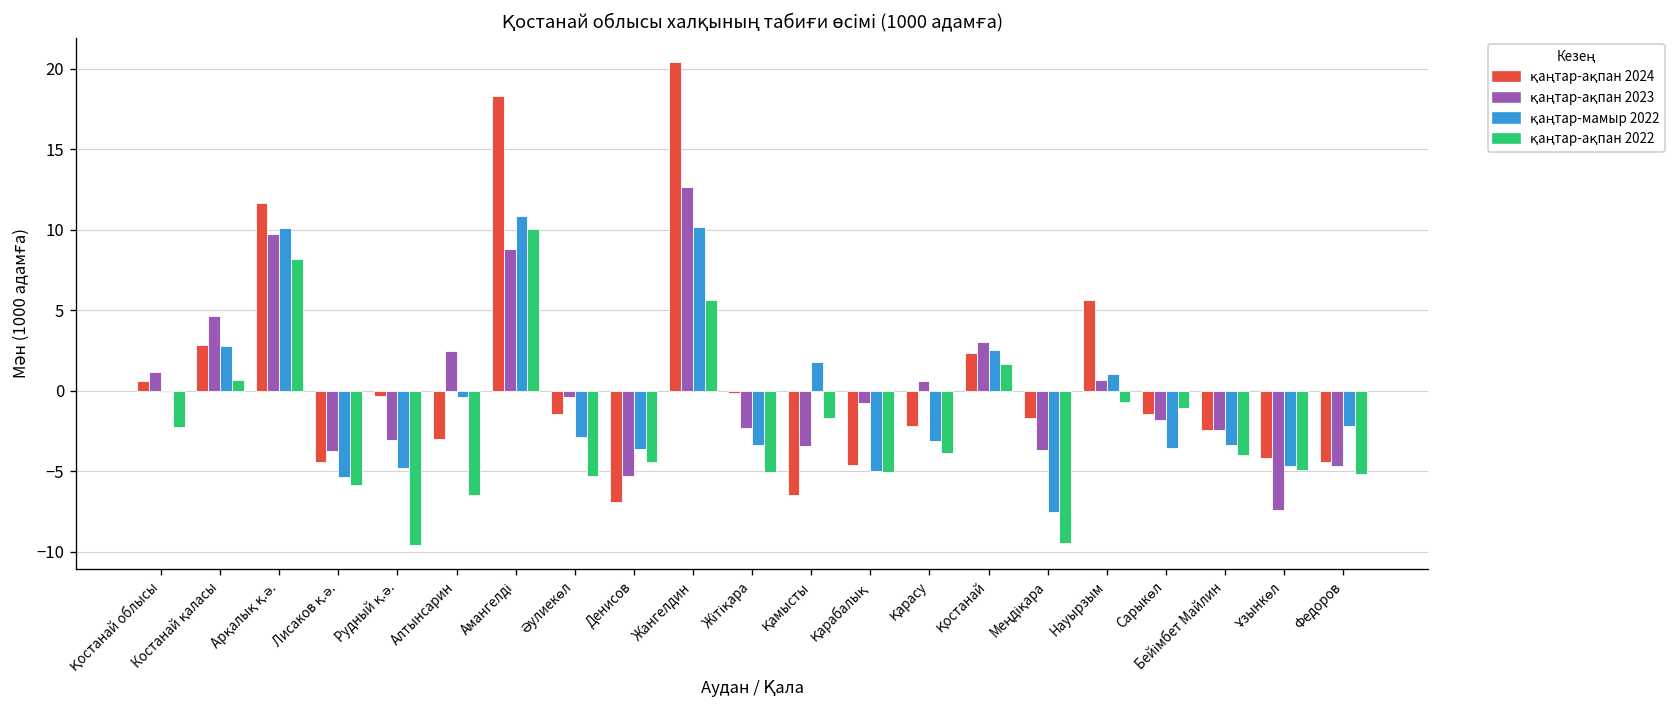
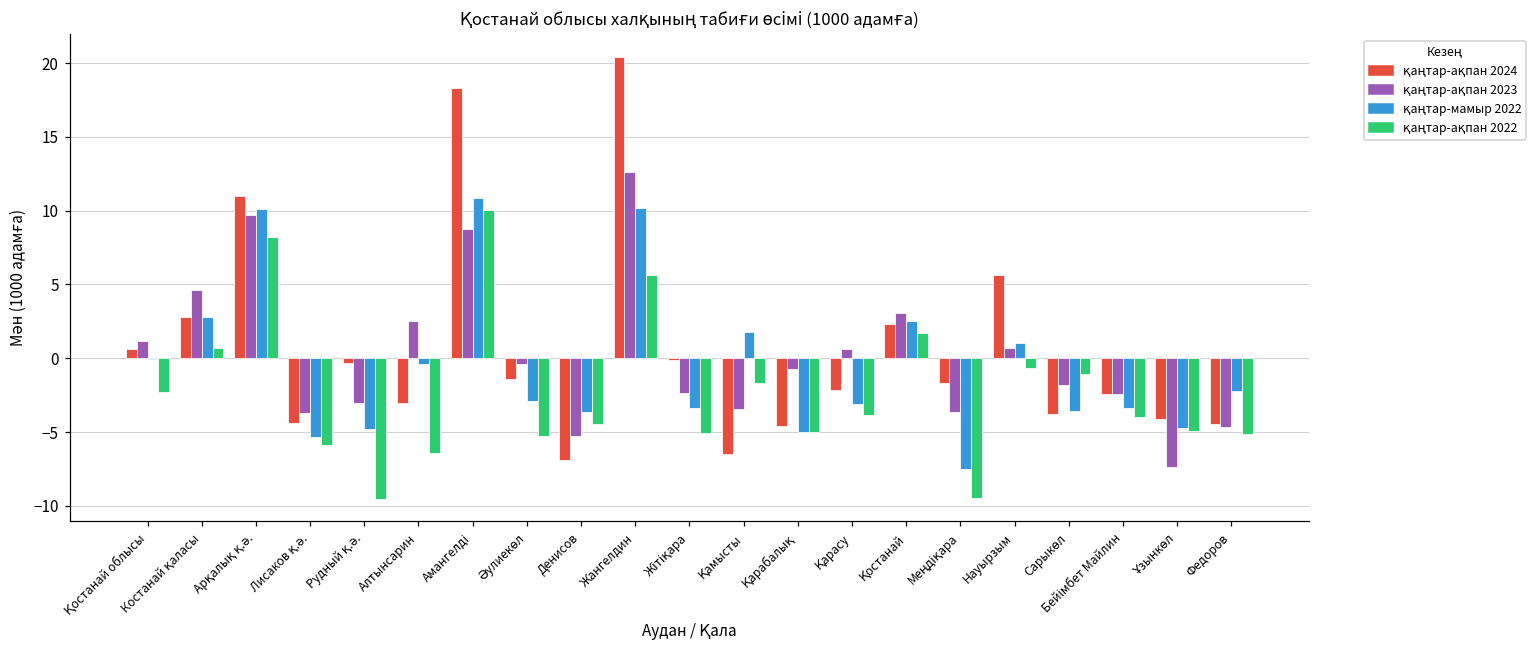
  {
    "қаңтар-ақпан 2024": {
      "Қостанай облысы": 0.6,
      "Костанай қаласы": 2.8,
-     "Арқалық қ.ә.": 11.6,
+     "Арқалық қ.ә.": 11.0,
      "Лисаков қ.ә.": -4.4,
      "Рудный қ.ә.": -0.3,
      "Алтынсарин": -3.0,
      "Амангелді": 18.3,
      "Әулиекөл": -1.4,
      "Денисов": -6.9,
      "Жангелдин": 20.4,
      "Қамысты": -6.5,
      "Қарабалық": -4.6,
      "Қарасу": -2.2,
      "Қостанай": 2.3,
      "Меңдіқара": -1.7,
      "Науырзым": 5.6,
-     "Сарыкөл": -1.5,
+     "Сарыкөл": -3.8,
      "Бейімбет Майлин": -2.4,
      "Ұзынкөл": -4.2,
      "Федоров": -4.4
    },
    "қаңтар-ақпан 2023": {
      "Қостанай облысы": 1.2,
      "Костанай қаласы": 4.7,
      "Арқалық қ.ә.": 9.7,
      "Лисаков қ.ә.": -3.7,
      "Рудный қ.ә.": -3.1,
      "Алтынсарин": 2.5,
      "Амангелді": 8.8,
      "Әулиекөл": -0.4,
      "Денисов": -5.3,
      "Жангелдин": 12.6,
      "Жітіқара": -2.3,
      "Қамысты": -3.4,
      "Қарабалық": -0.8,
      "Қарасу": 0.6,
      "Қостанай": 3.0,
      "Меңдіқара": -3.7,
      "Науырзым": 0.7,
      "Сарыкөл": -1.8,
      "Бейімбет Майлин": -2.5,
      "Ұзынкөл": -7.4,
      "Федоров": -4.7
    },
    "қаңтар-мамыр 2022": {
      "Костанай қаласы": 2.8,
      "Арқалық қ.ә.": 10.1,
      "Лисаков қ.ә.": -5.3,
      "Рудный қ.ә.": -4.8,
      "Алтынсарин": -0.4,
      "Амангелді": 10.9,
      "Әулиекөл": -2.9,
      "Денисов": -3.6,
      "Жангелдин": 10.2,
      "Жітіқара": -3.4,
      "Қамысты": 1.8,
      "Қарабалық": -5.0,
      "Қарасу": -3.1,
      "Қостанай": 2.5,
      "Меңдіқара": -7.5,
      "Науырзым": 1.0,
      "Сарыкөл": -3.6,
      "Бейімбет Майлин": -3.3,
      "Ұзынкөл": -4.7,
      "Федоров": -2.2
    },
    "қаңтар-ақпан 2022": {
      "Қостанай облысы": -2.3,
      "Костанай қаласы": 0.7,
      "Арқалық қ.ә.": 8.2,
      "Лисаков қ.ә.": -5.9,
      "Рудный қ.ә.": -9.6,
      "Алтынсарин": -6.5,
      "Амангелді": 10.0,
      "Әулиекөл": -5.3,
      "Денисов": -4.4,
      "Жангелдин": 5.7,
      "Жітіқара": -5.1,
      "Қамысты": -1.7,
      "Қарабалық": -5.0,
      "Қарасу": -3.9,
      "Қостанай": 1.7,
      "Меңдіқара": -9.5,
      "Науырзым": -0.7,
      "Сарыкөл": -1.1,
      "Бейімбет Майлин": -4.0,
      "Ұзынкөл": -4.9,
      "Федоров": -5.2
    }
  }
